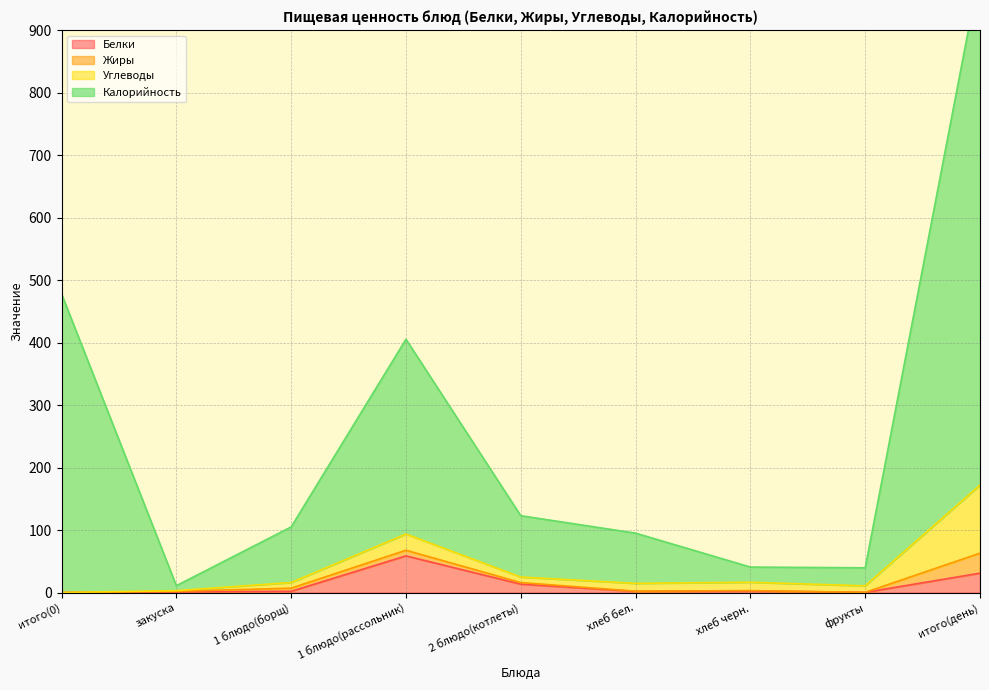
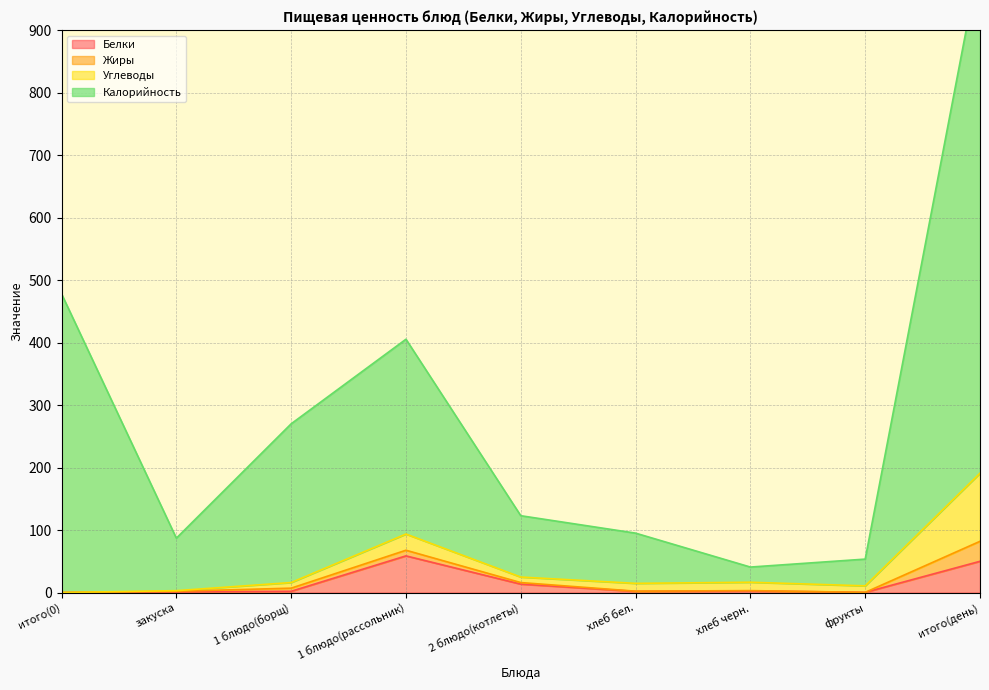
  {
    "Белки": {
      "1 блюдо(борщ)": 0,
      "1 блюдо(рассольник)": 60,
-     "итого(день)": 30
+     "итого(день)": 50
    },
    "Калорийность": {
      "итого(0)": 480,
-     "закуска": 10,
-     "1 блюдо(борщ)": 90,
+     "закуска": 80,
+     "1 блюдо(борщ)": 250,
      "1 блюдо(рассольник)": 310,
      "2 блюдо(котлеты)": 100,
      "хлеб бел.": 80,
      "хлеб черн.": 20,
-     "фрукты": 30
+     "фрукты": 40
    }
  }
